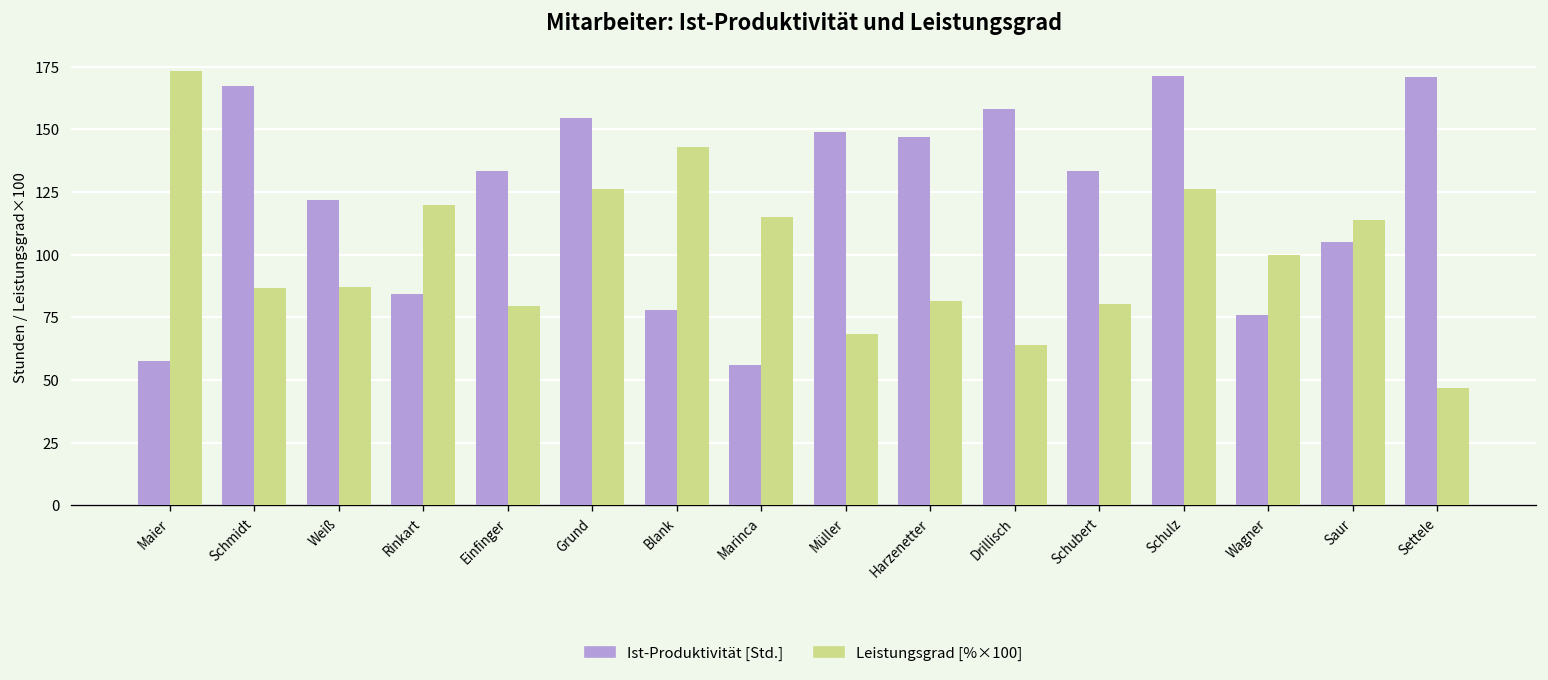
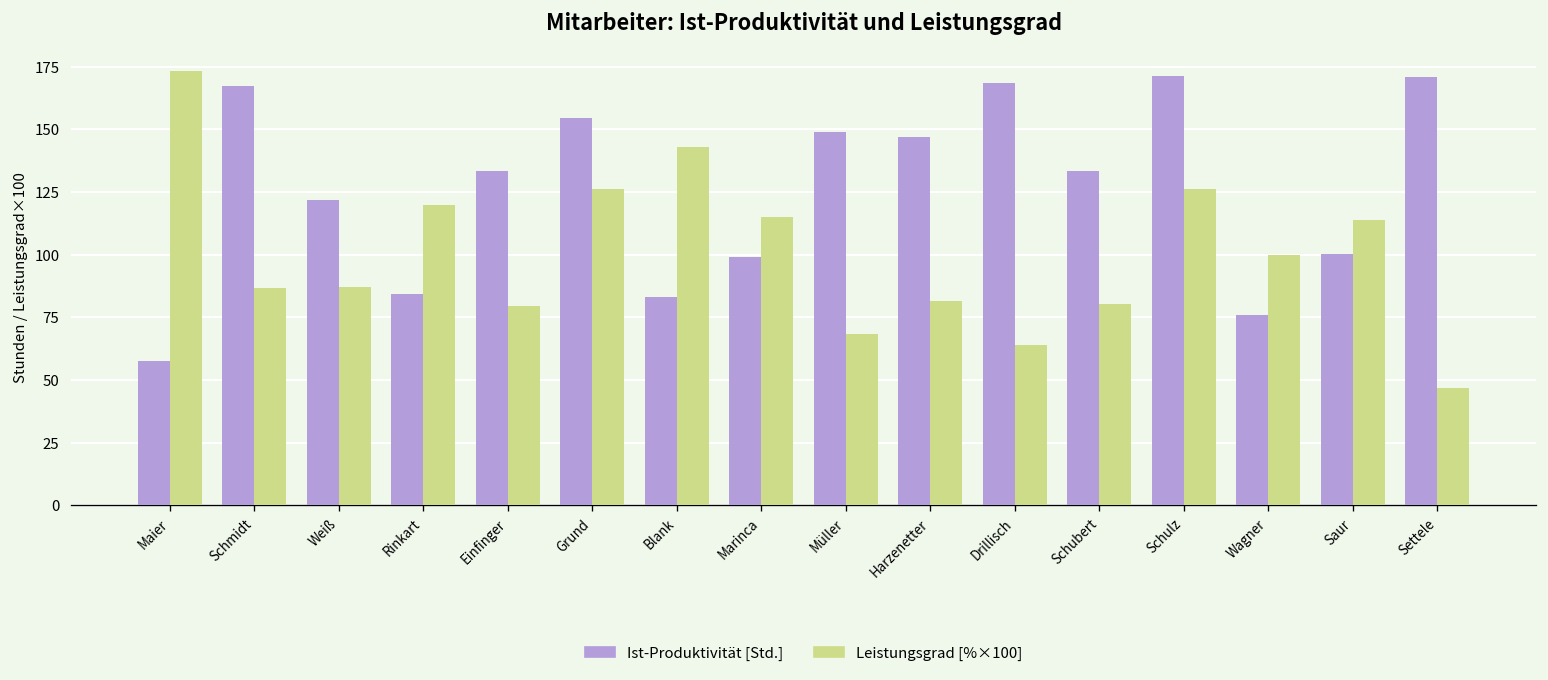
  {
    "Ist-Produktivität [Std.]": {
      "Maier": 58,
      "Schmidt": 168,
      "Weiß": 122,
      "Rinkart": 84,
      "Einfinger": 133,
      "Grund": 155,
-     "Blank": 78,
-     "Marinca": 56,
+     "Blank": 83,
+     "Marinca": 99,
      "Müller": 149,
      "Harzenetter": 147,
-     "Drillisch": 158,
+     "Drillisch": 168,
      "Schubert": 133,
      "Schulz": 171,
      "Wagner": 76,
-     "Saur": 105,
+     "Saur": 100,
      "Settele": 171
    },
    "Leistungsgrad [%×100]": {
      "Maier": 173,
      "Schmidt": 87,
      "Weiß": 87,
      "Rinkart": 120,
      "Einfinger": 80,
      "Grund": 126,
      "Blank": 143,
      "Marinca": 115,
      "Müller": 68,
      "Harzenetter": 82,
      "Drillisch": 64,
      "Schubert": 80,
      "Schulz": 126,
      "Wagner": 100,
      "Saur": 114,
      "Settele": 47
    }
  }
